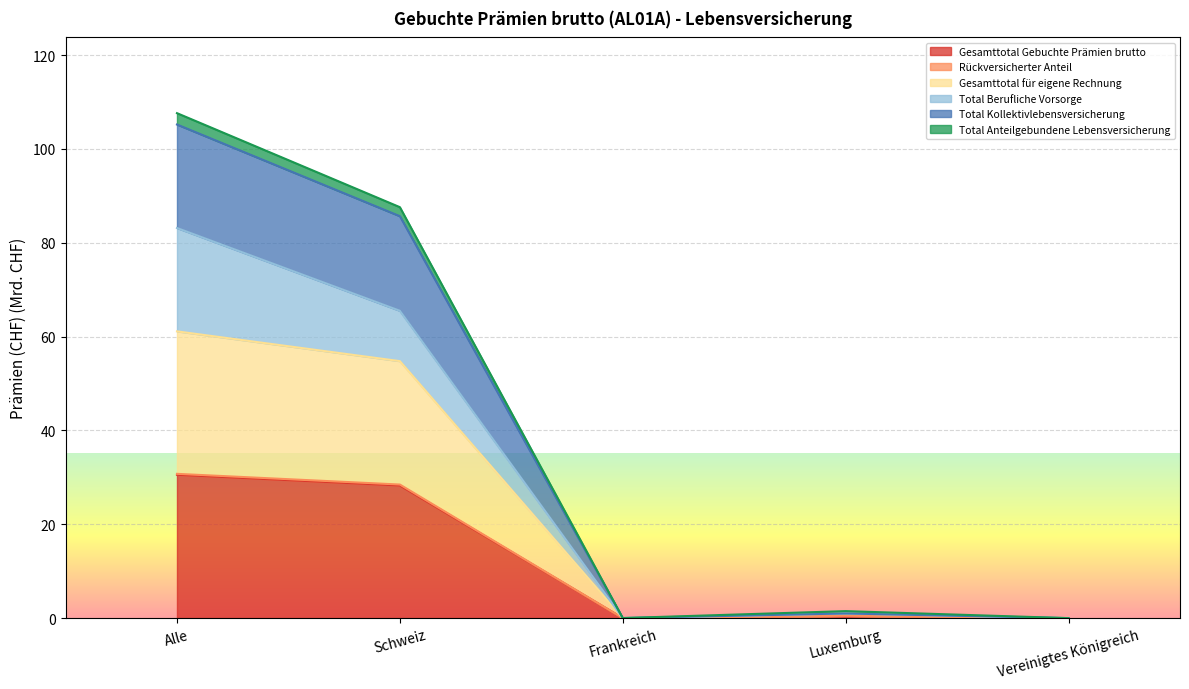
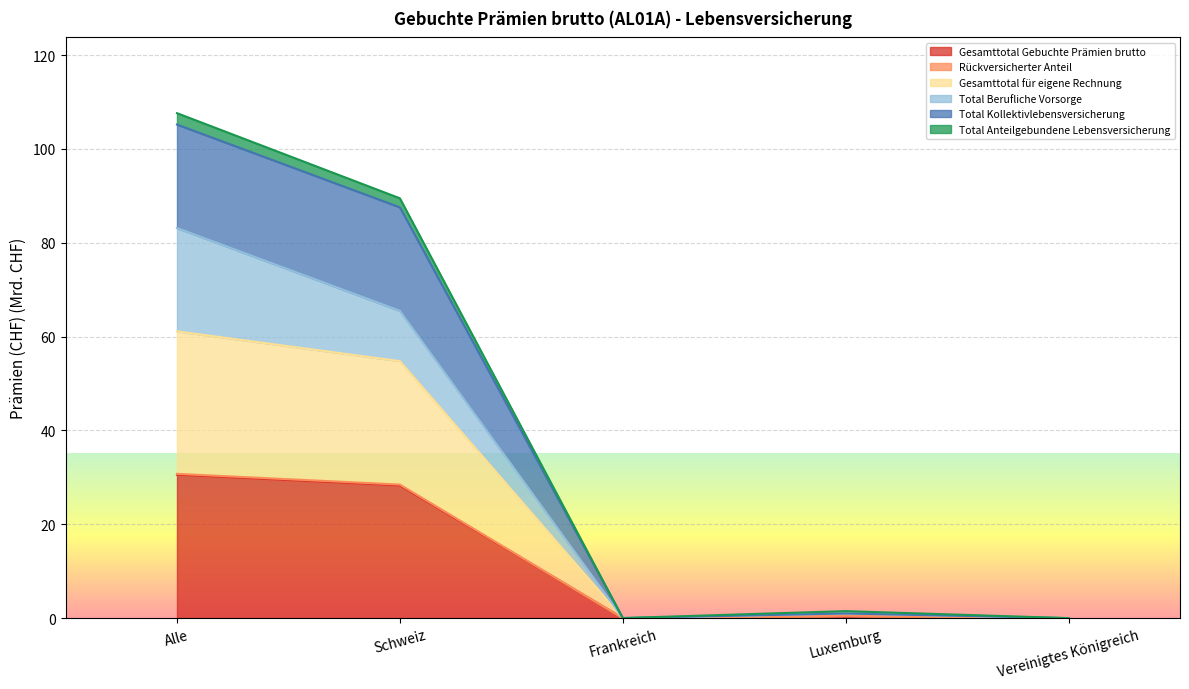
  {
    "Gesamttotal für eigene Rechnung": {
      "Alle": 30,
      "Schweiz": 26
    },
    "Total Berufliche Vorsorge": {
      "Alle": 22,
      "Schweiz": 11
    },
    "Total Kollektivlebensversicherung": {
      "Alle": 22,
-     "Schweiz": 20
+     "Schweiz": 22
    },
    "Total Anteilgebundene Lebensversicherung": {
      "Alle": 2,
      "Schweiz": 2
    }
  }
